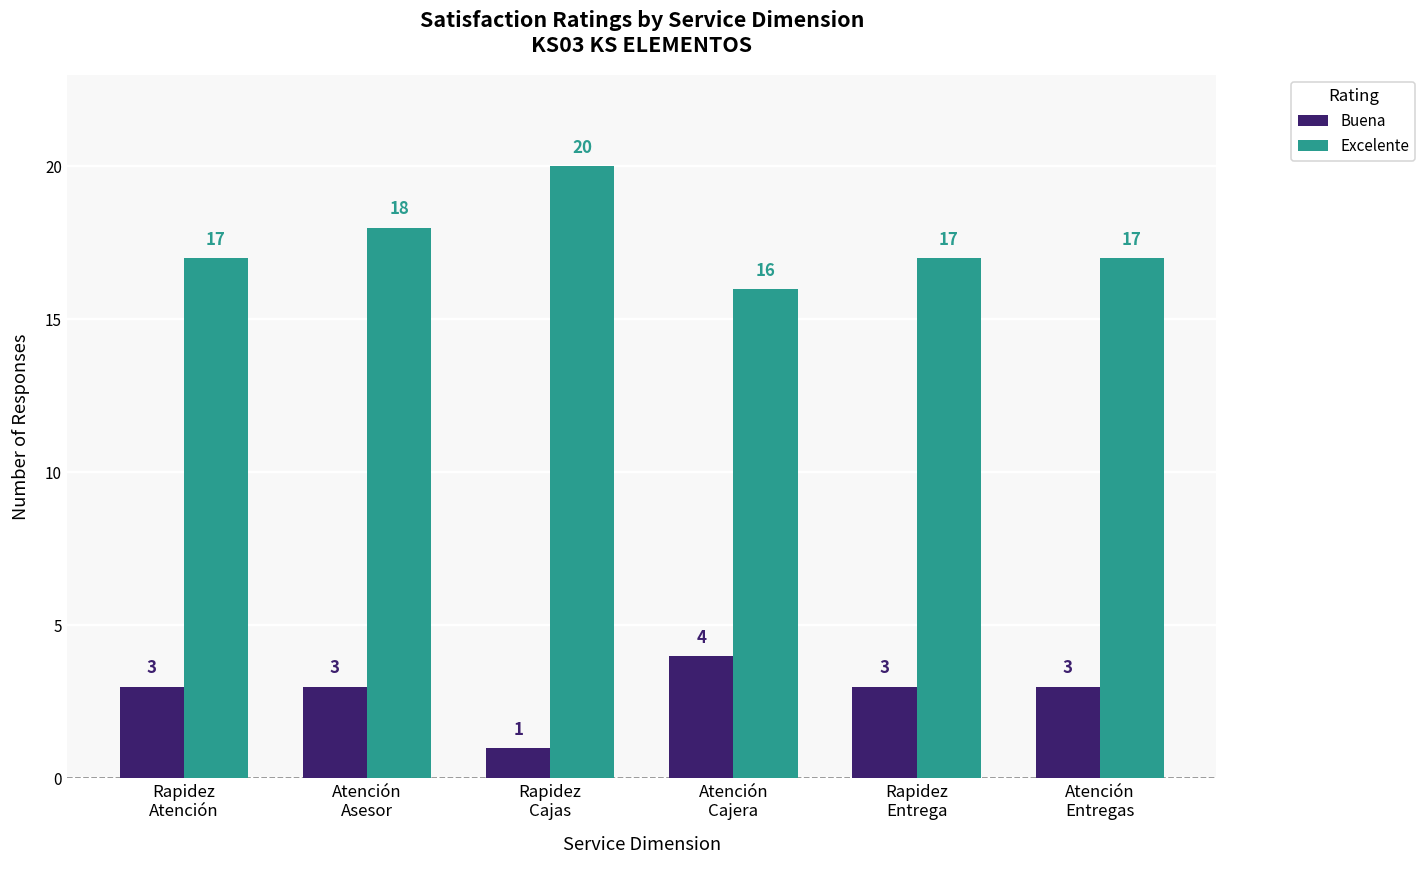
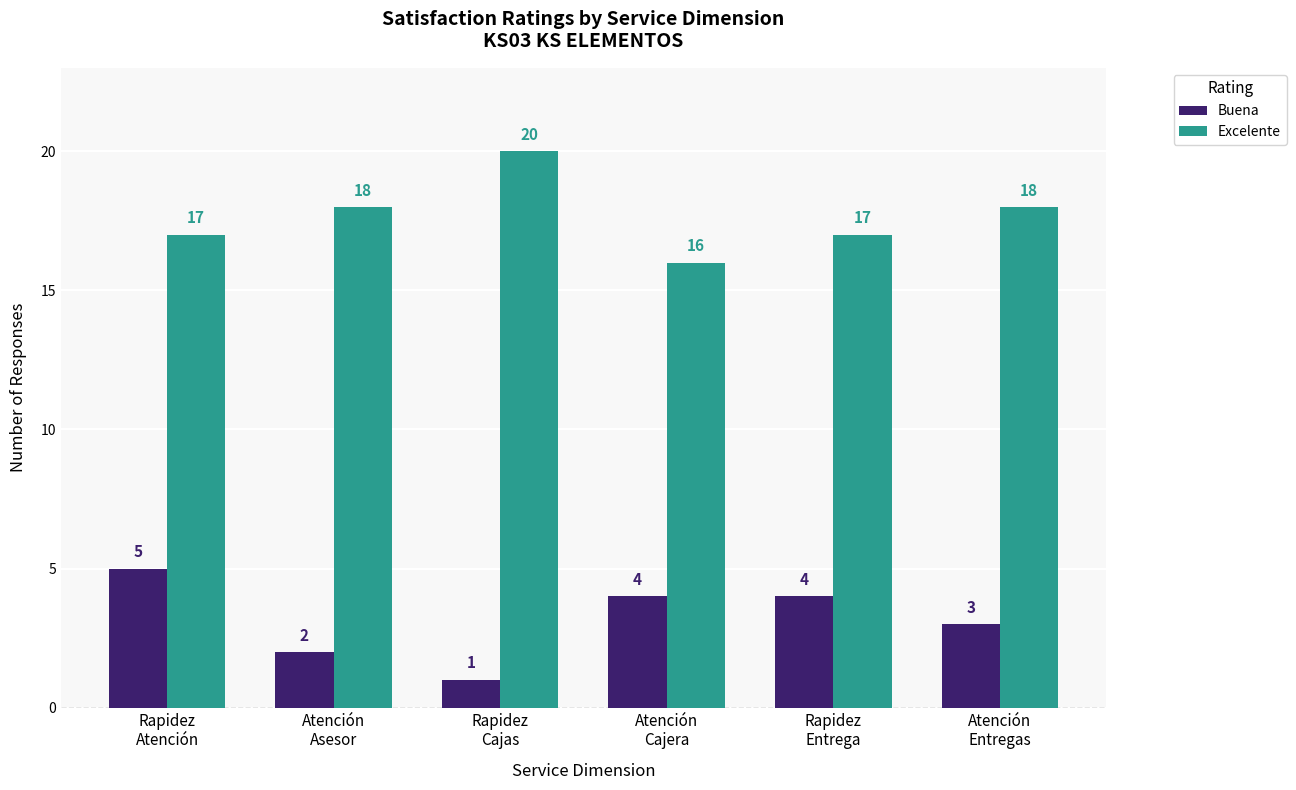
  {
    "Buena": {
-     "Rapidez Atención": 3,
-     "Atención Asesor": 3,
+     "Rapidez Atención": 5,
+     "Atención Asesor": 2,
      "Rapidez Cajas": 1,
      "Atención Cajera": 4,
-     "Rapidez Entrega": 3,
+     "Rapidez Entrega": 4,
      "Atención Entregas": 3
    },
    "Excelente": {
      "Rapidez Atención": 17,
      "Atención Asesor": 18,
      "Rapidez Cajas": 20,
      "Atención Cajera": 16,
      "Rapidez Entrega": 17,
-     "Atención Entregas": 17
+     "Atención Entregas": 18
    }
  }
